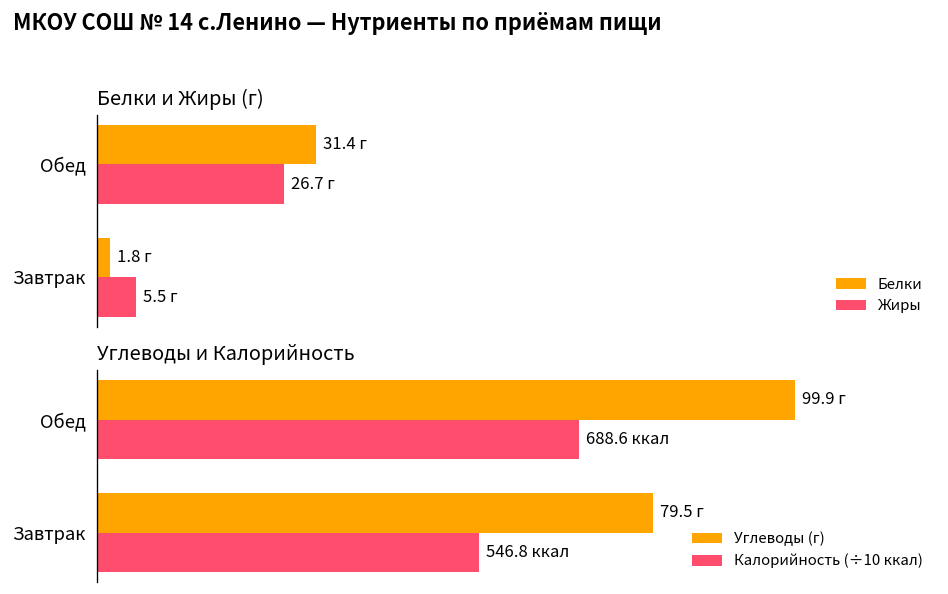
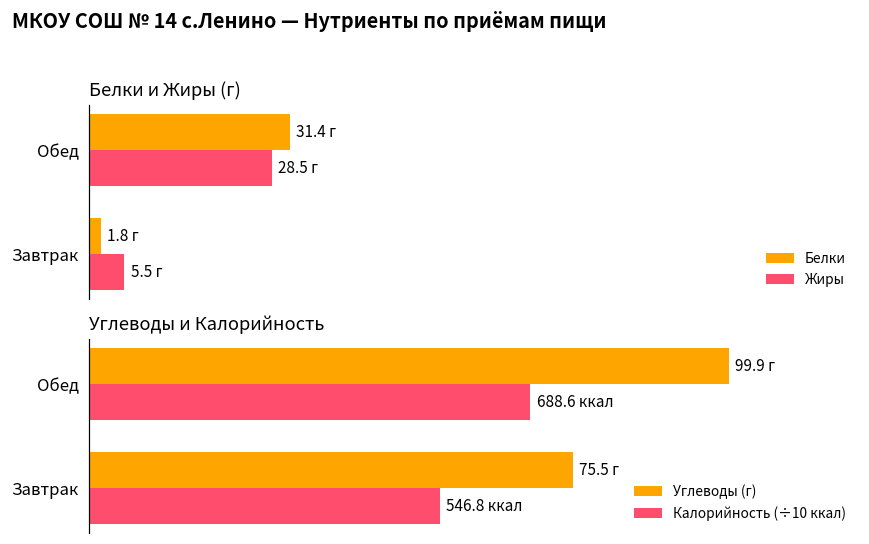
  {
    "Белки и Жиры (г)": {
      "Белки": {
        "Обед": 31.4,
        "Завтрак": 1.8
      },
      "Жиры": {
-       "Обед": 26.7,
+       "Обед": 28.5,
        "Завтрак": 5.5
      }
    },
    "Углеводы и Калорийность": {
      "Углеводы (г)": {
        "Обед": 99.9,
-       "Завтрак": 79.5
+       "Завтрак": 75.5
      }
    }
  }
